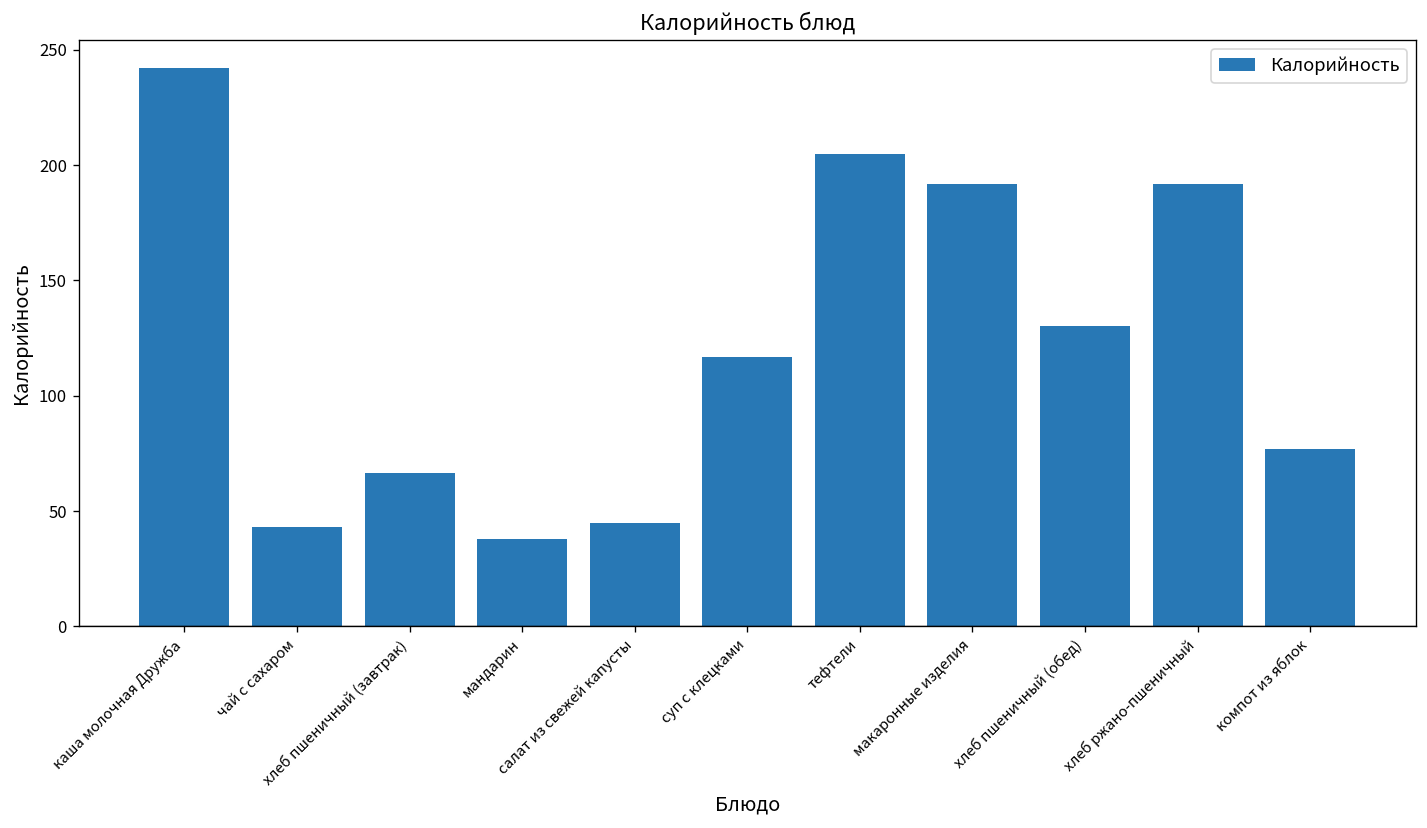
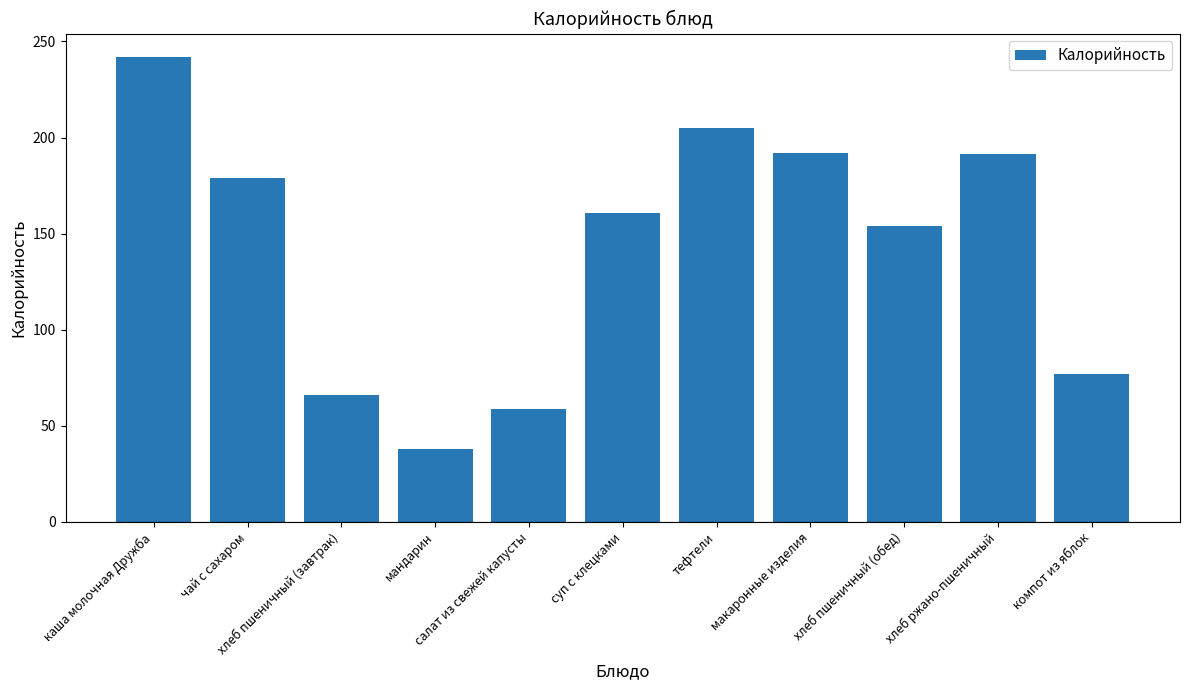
  {
    "каша молочная Дружба": 242,
-   "чай с сахаром": 43,
+   "чай с сахаром": 179,
    "хлеб пшеничный (завтрак)": 66,
    "мандарин": 38,
-   "салат из свежей капусты": 45,
-   "суп с клецками": 117,
+   "салат из свежей капусты": 59,
+   "суп с клецками": 161,
    "тефтели": 205,
    "макаронные изделия": 192,
-   "хлеб пшеничный (обед)": 130,
+   "хлеб пшеничный (обед)": 154,
    "хлеб ржано-пшеничный": 192,
    "компот из яблок": 77
  }
